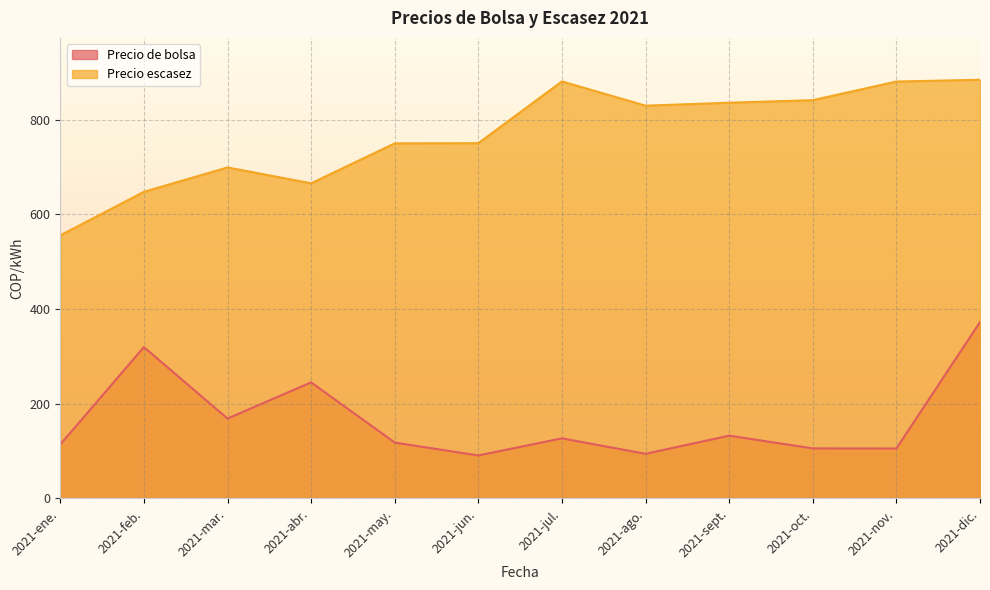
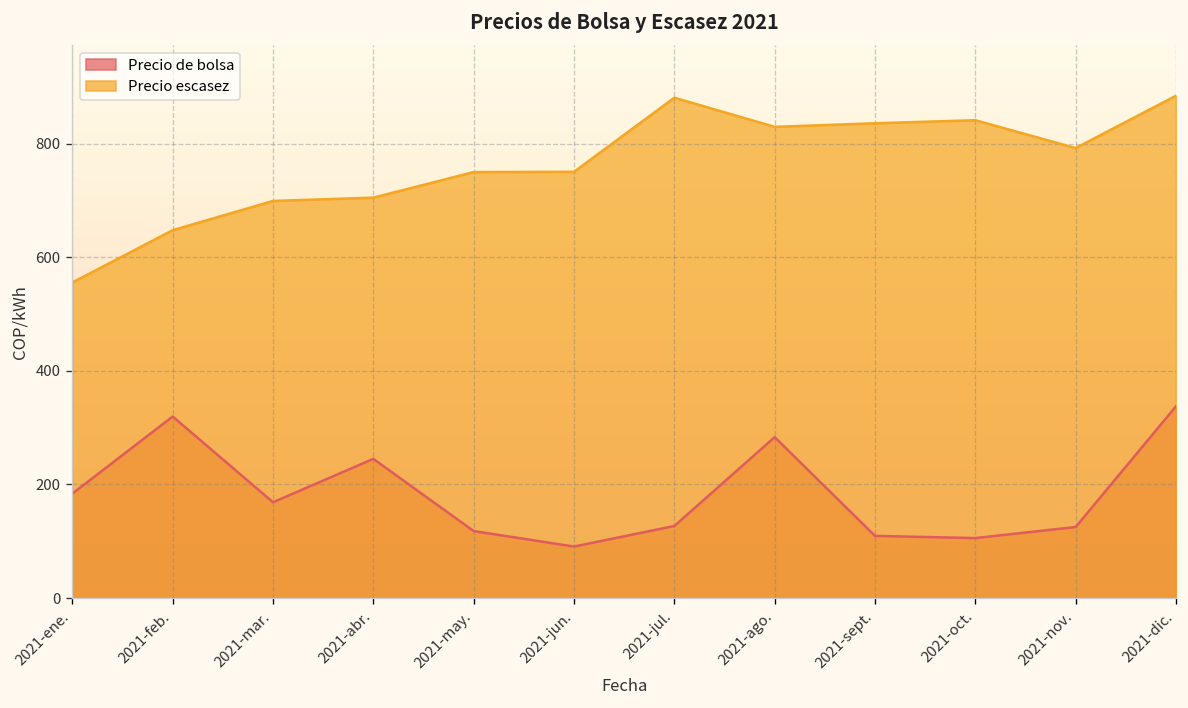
  {
    "Precio de bolsa": {
-     "2021-ene.": 110,
+     "2021-ene.": 180,
      "2021-feb.": 320,
      "2021-mar.": 170,
      "2021-abr.": 250,
      "2021-may.": 120,
      "2021-jun.": 90,
      "2021-jul.": 130,
-     "2021-ago.": 90,
-     "2021-sept.": 130,
+     "2021-ago.": 280,
+     "2021-sept.": 110,
      "2021-oct.": 110,
-     "2021-nov.": 110,
-     "2021-dic.": 370
+     "2021-nov.": 130,
+     "2021-dic.": 340
    },
    "Precio escasez": {
      "2021-ene.": 560,
      "2021-feb.": 650,
      "2021-mar.": 700,
-     "2021-abr.": 670,
+     "2021-abr.": 700,
      "2021-may.": 750,
      "2021-jun.": 750,
      "2021-jul.": 880,
      "2021-ago.": 830,
      "2021-sept.": 840,
      "2021-oct.": 840,
-     "2021-nov.": 880,
+     "2021-nov.": 790,
      "2021-dic.": 880
    }
  }
